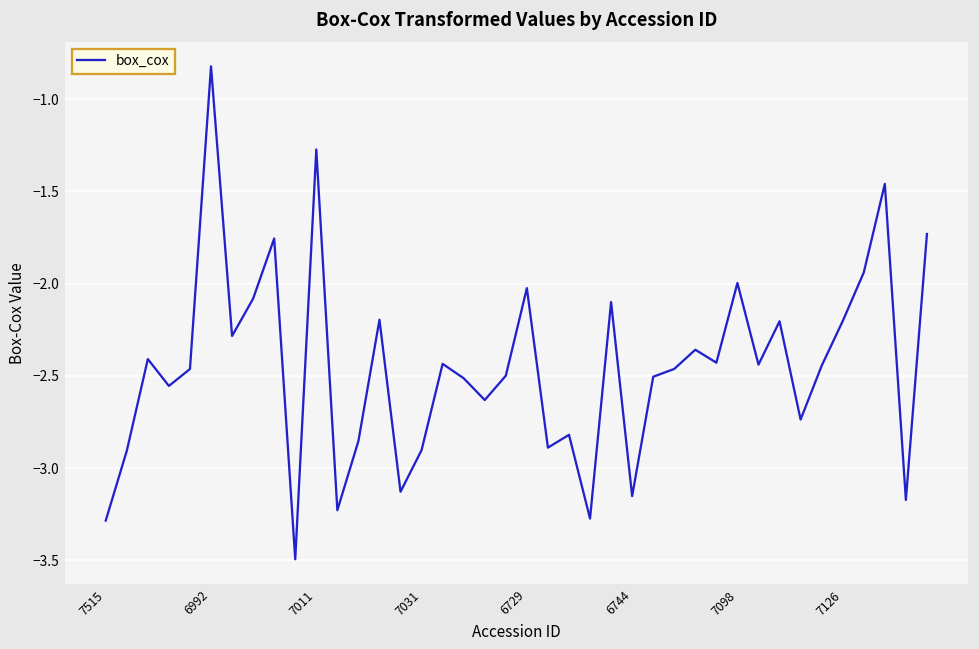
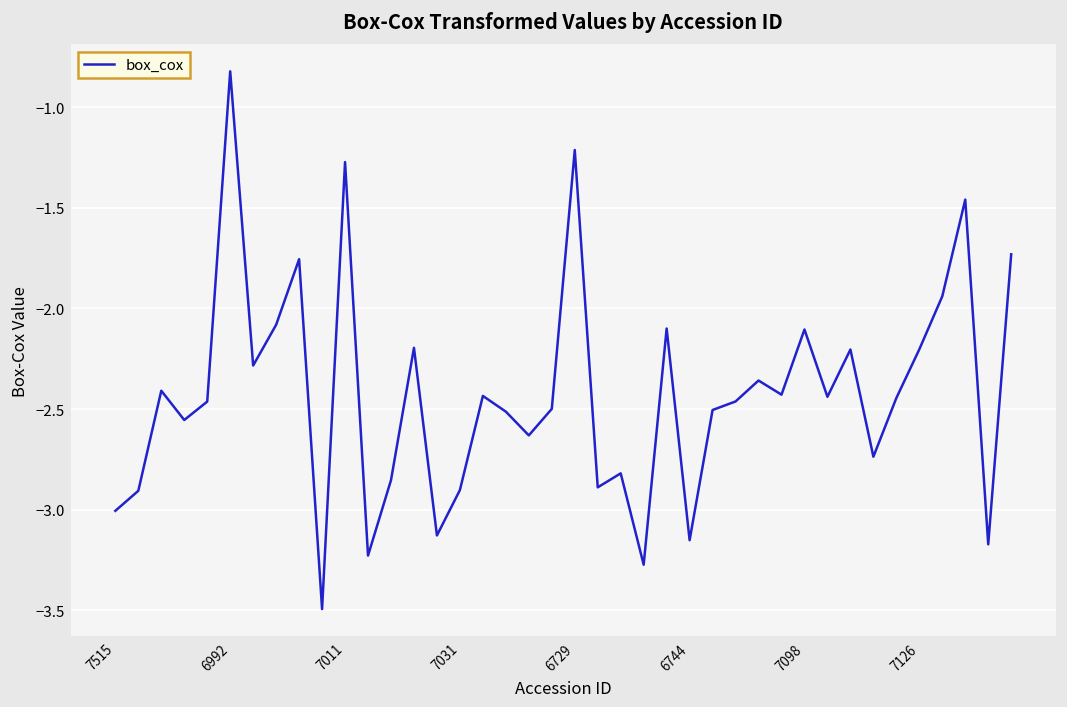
  {
-   "7515": -3.28,
+   "7515": -3.01,
    "6992": -0.82,
    "7011": -1.27,
    "7031": -2.90,
-   "6729": -2.02,
+   "6729": -1.21,
    "6744": -3.15,
-   "7098": -2.00,
+   "7098": -2.10,
    "7126": -2.20
  }
